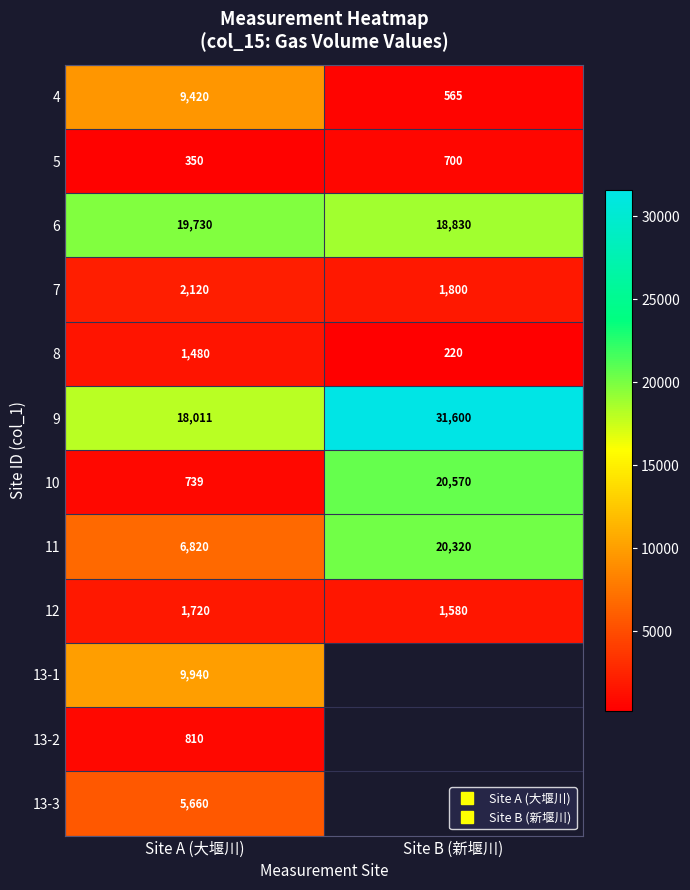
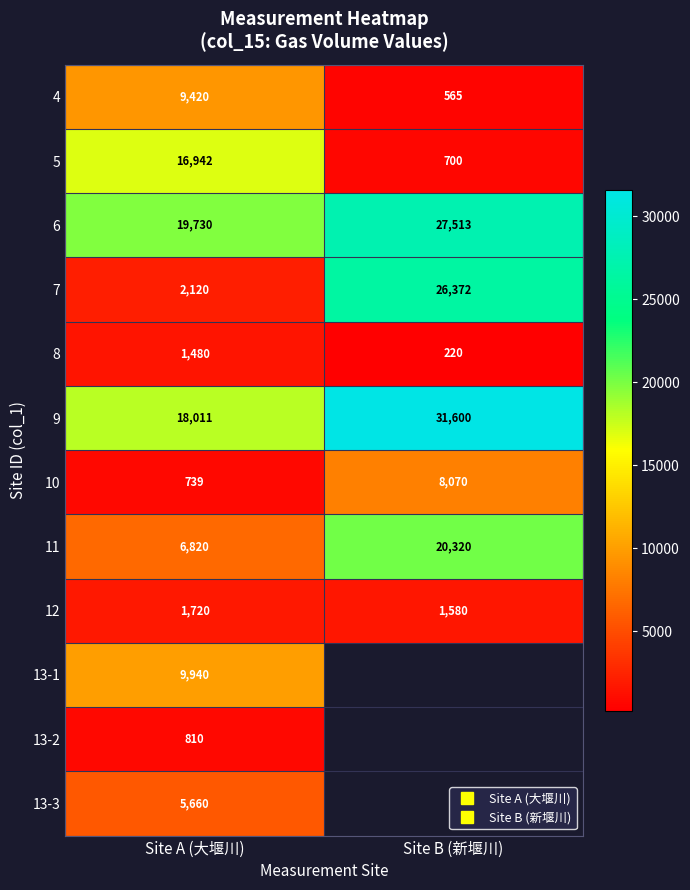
  {
    "4": {
      "Site A (大堰川)": "9,420",
      "Site B (新堰川)": "565"
    },
    "5": {
-     "Site A (大堰川)": "350",
+     "Site A (大堰川)": "16,942",
      "Site B (新堰川)": "700"
    },
    "6": {
      "Site A (大堰川)": "19,730",
-     "Site B (新堰川)": "18,830"
+     "Site B (新堰川)": "27,513"
    },
    "7": {
      "Site A (大堰川)": "2,120",
-     "Site B (新堰川)": "1,800"
+     "Site B (新堰川)": "26,372"
    },
    "8": {
      "Site A (大堰川)": "1,480",
      "Site B (新堰川)": "220"
    },
    "9": {
      "Site A (大堰川)": "18,011",
      "Site B (新堰川)": "31,600"
    },
    "10": {
      "Site A (大堰川)": "739",
-     "Site B (新堰川)": "20,570"
+     "Site B (新堰川)": "8,070"
    },
    "11": {
      "Site A (大堰川)": "6,820",
      "Site B (新堰川)": "20,320"
    },
    "12": {
      "Site A (大堰川)": "1,720",
      "Site B (新堰川)": "1,580"
    },
    "13-1": {
      "Site A (大堰川)": "9,940"
    },
    "13-2": {
      "Site A (大堰川)": "810"
    },
    "13-3": {
      "Site A (大堰川)": "5,660"
    }
  }
